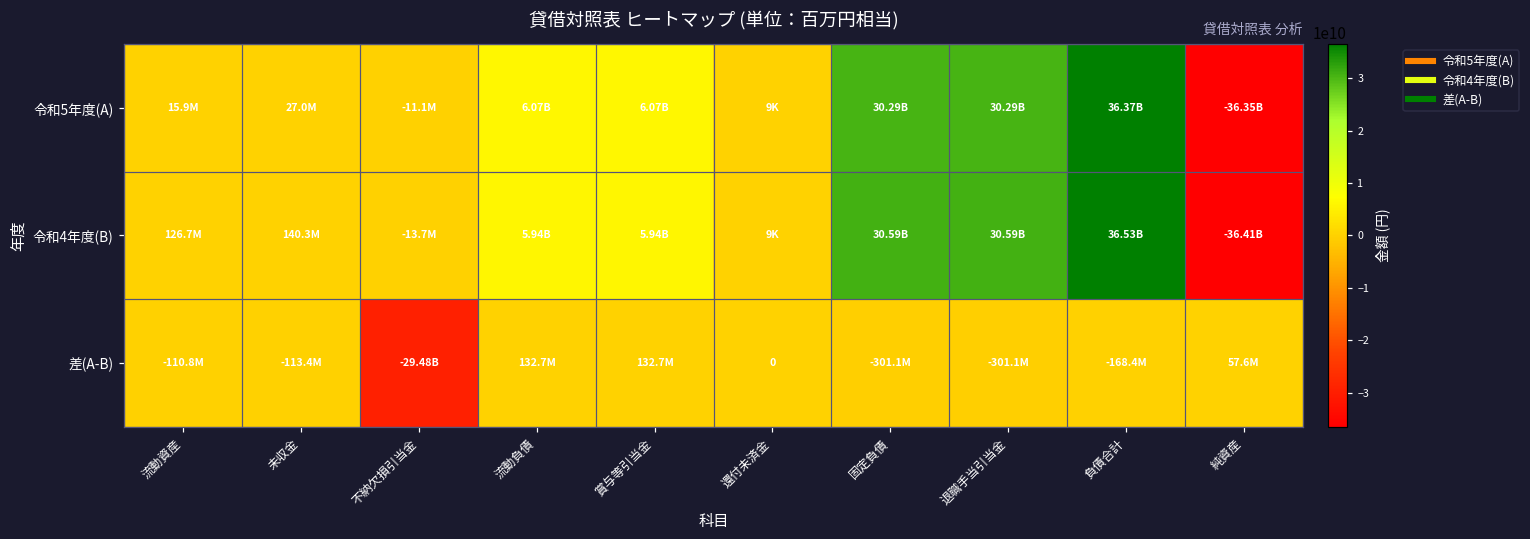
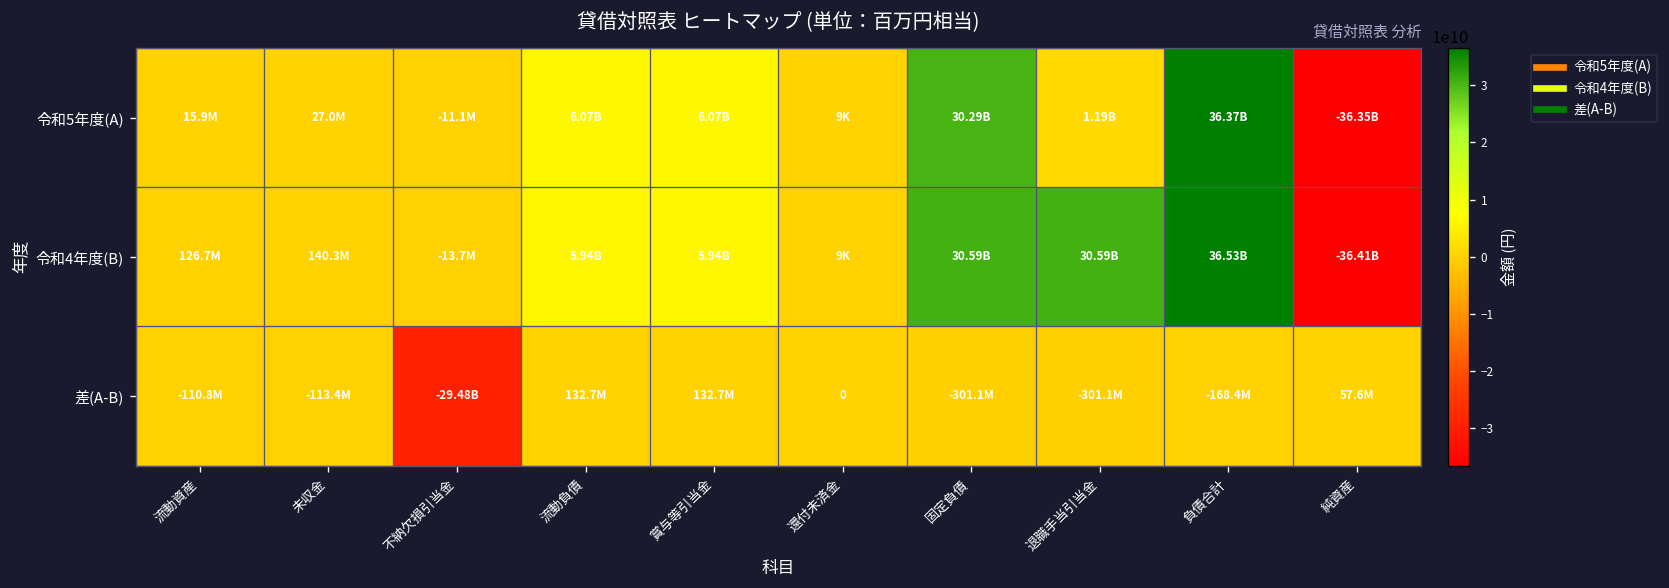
  {
    "令和5年度(A)": {
      "流動資産": "15.9M",
      "未収金": "27.0M",
      "不納欠損引当金": "-11.1M",
      "流動負債": "6.07B",
      "賞与等引当金": "6.07B",
      "還付未済金": "9K",
      "固定負債": "30.29B",
-     "退職手当引当金": "30.29B",
+     "退職手当引当金": "1.19B",
      "負債合計": "36.37B",
      "純資産": "-36.35B"
    },
    "令和4年度(B)": {
      "流動資産": "126.7M",
      "未収金": "140.3M",
      "不納欠損引当金": "-13.7M",
      "流動負債": "5.94B",
      "賞与等引当金": "5.94B",
      "還付未済金": "9K",
      "固定負債": "30.59B",
      "退職手当引当金": "30.59B",
      "負債合計": "36.53B",
      "純資産": "-36.41B"
    },
    "差(A-B)": {
      "流動資産": "-110.8M",
      "未収金": "-113.4M",
      "不納欠損引当金": "-29.48B",
      "流動負債": "132.7M",
      "賞与等引当金": "132.7M",
      "還付未済金": "0",
      "固定負債": "-301.1M",
      "退職手当引当金": "-301.1M",
      "負債合計": "-168.4M",
      "純資産": "57.6M"
    }
  }
